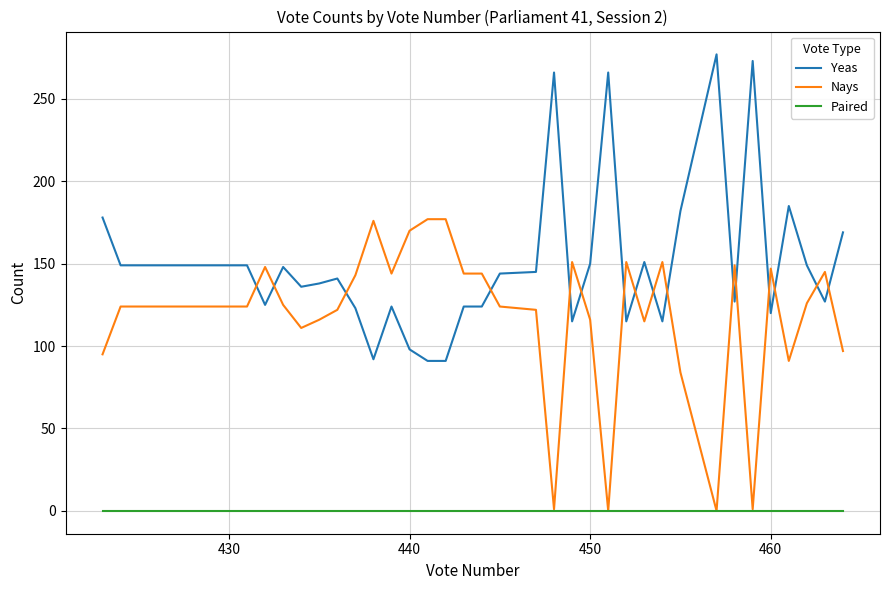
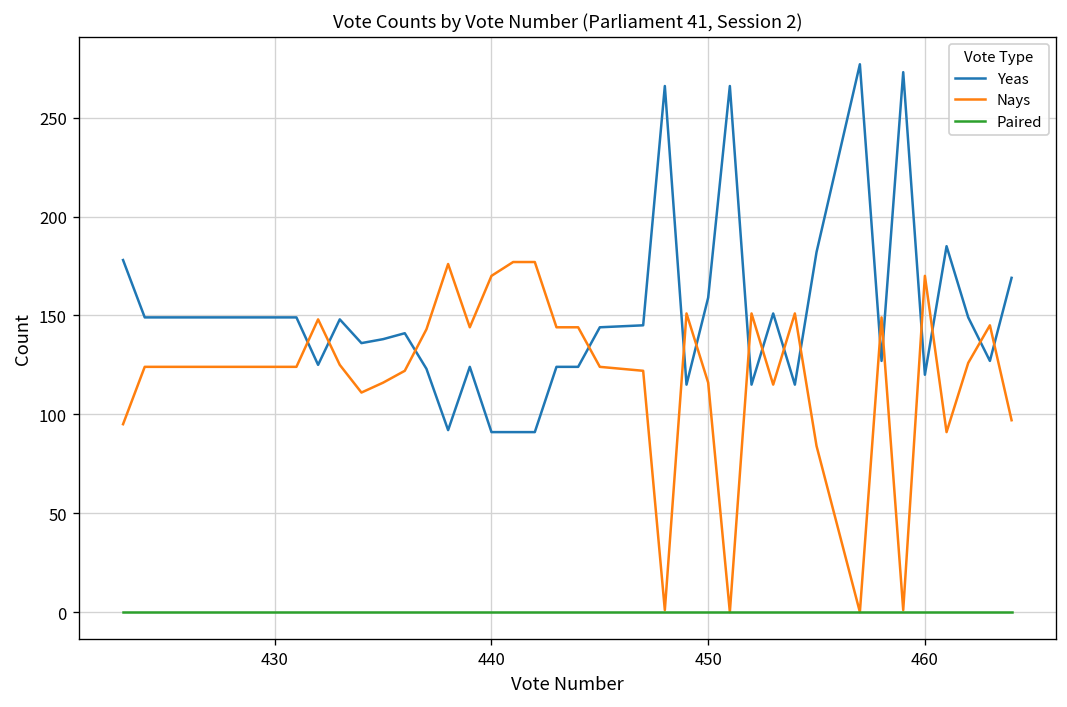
  {
    "Yeas": {
      "430": 149,
-     "440": 98,
-     "450": 150,
+     "440": 91,
+     "450": 159,
      "460": 120
    },
    "Nays": {
      "430": 124,
      "440": 170,
      "450": 116,
-     "460": 147
+     "460": 170
    },
    "Paired": {
      "430": 0,
      "440": 0,
      "450": 0,
      "460": 0
    }
  }
